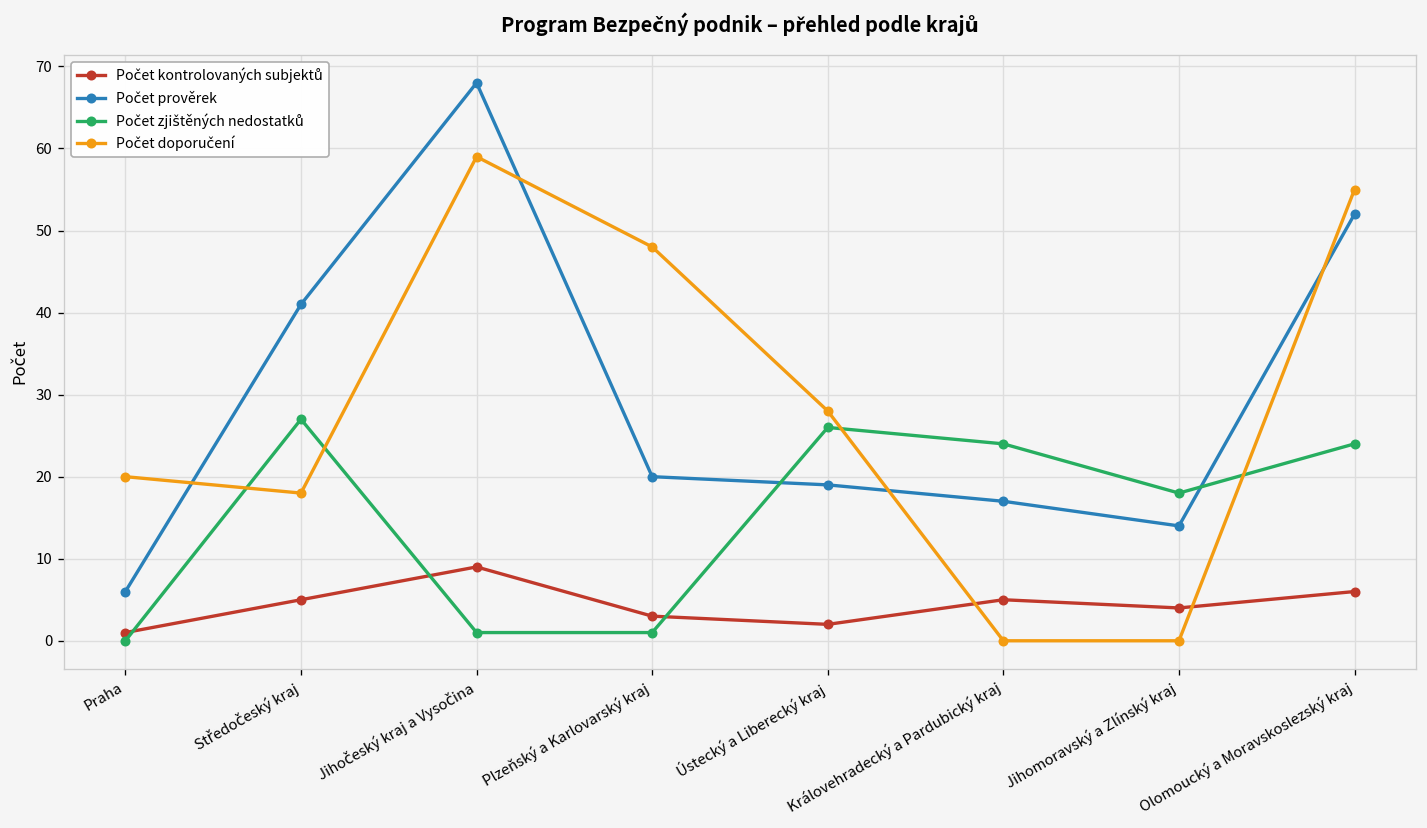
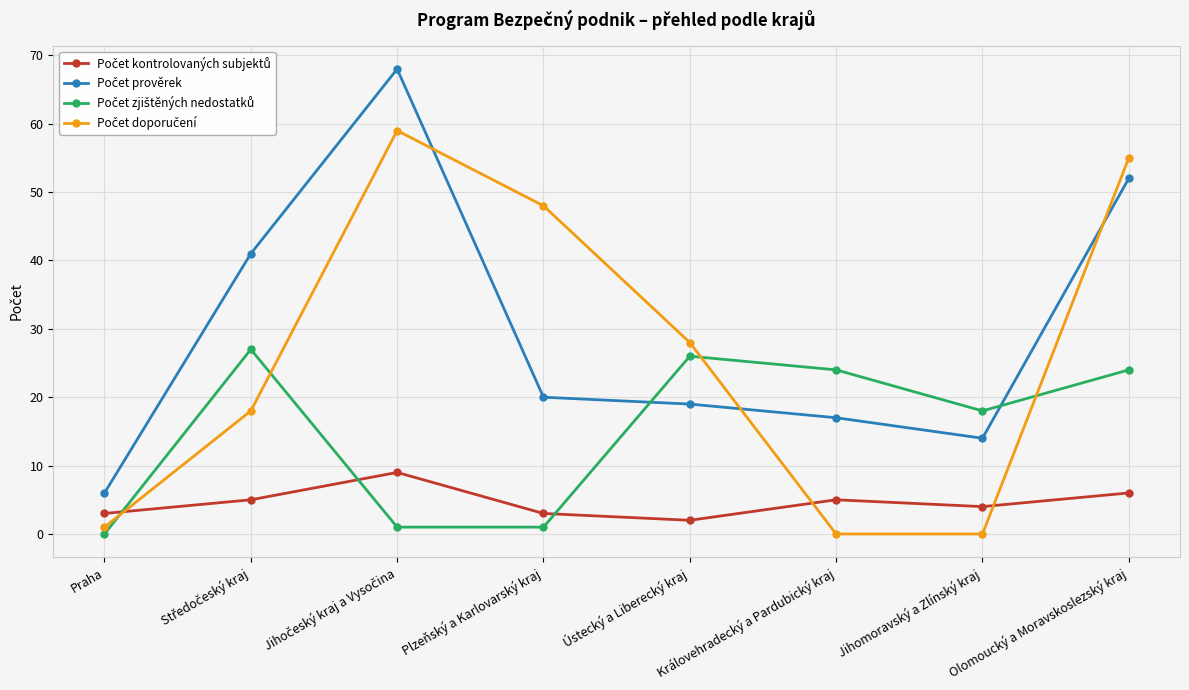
  {
    "Počet kontrolovaných subjektů": {
-     "Praha": 1,
+     "Praha": 3,
      "Středočeský kraj": 5,
      "Jihočeský kraj a Vysočina": 9,
      "Plzeňský a Karlovarský kraj": 3,
      "Ústecký a Liberecký kraj": 2,
      "Královehradecký a Pardubický kraj": 5,
      "Jihomoravský a Zlínský kraj": 4,
      "Olomoucký a Moravskoslezský kraj": 6
    },
    "Počet prověrek": {
      "Praha": 6,
      "Středočeský kraj": 41,
      "Jihočeský kraj a Vysočina": 68,
      "Plzeňský a Karlovarský kraj": 20,
      "Ústecký a Liberecký kraj": 19,
      "Královehradecký a Pardubický kraj": 17,
      "Jihomoravský a Zlínský kraj": 14,
      "Olomoucký a Moravskoslezský kraj": 52
    },
    "Počet zjištěných nedostatků": {
      "Praha": 0,
      "Středočeský kraj": 27,
      "Jihočeský kraj a Vysočina": 1,
      "Plzeňský a Karlovarský kraj": 1,
      "Ústecký a Liberecký kraj": 26,
      "Královehradecký a Pardubický kraj": 24,
      "Jihomoravský a Zlínský kraj": 18,
      "Olomoucký a Moravskoslezský kraj": 24
    },
    "Počet doporučení": {
-     "Praha": 20,
+     "Praha": 1,
      "Středočeský kraj": 18,
      "Jihočeský kraj a Vysočina": 59,
      "Plzeňský a Karlovarský kraj": 48,
      "Ústecký a Liberecký kraj": 28,
      "Královehradecký a Pardubický kraj": 0,
      "Jihomoravský a Zlínský kraj": 0,
      "Olomoucký a Moravskoslezský kraj": 55
    }
  }
